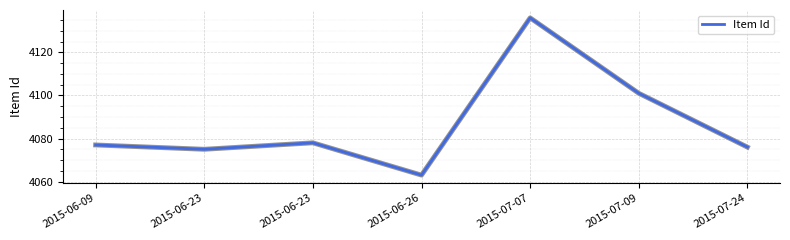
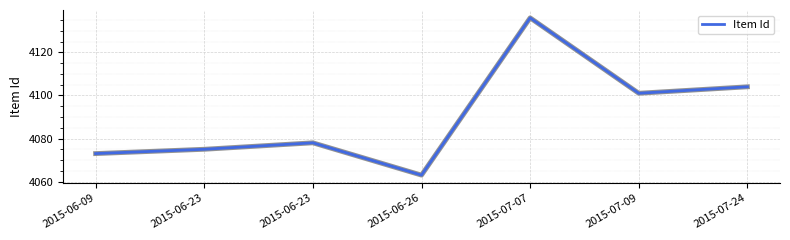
  {
-   "2015-06-09": 4077,
+   "2015-06-09": 4073,
    "2015-06-26": 4063,
    "2015-07-07": 4136,
    "2015-07-09": 4101,
-   "2015-07-24": 4076
+   "2015-07-24": 4104
  }
